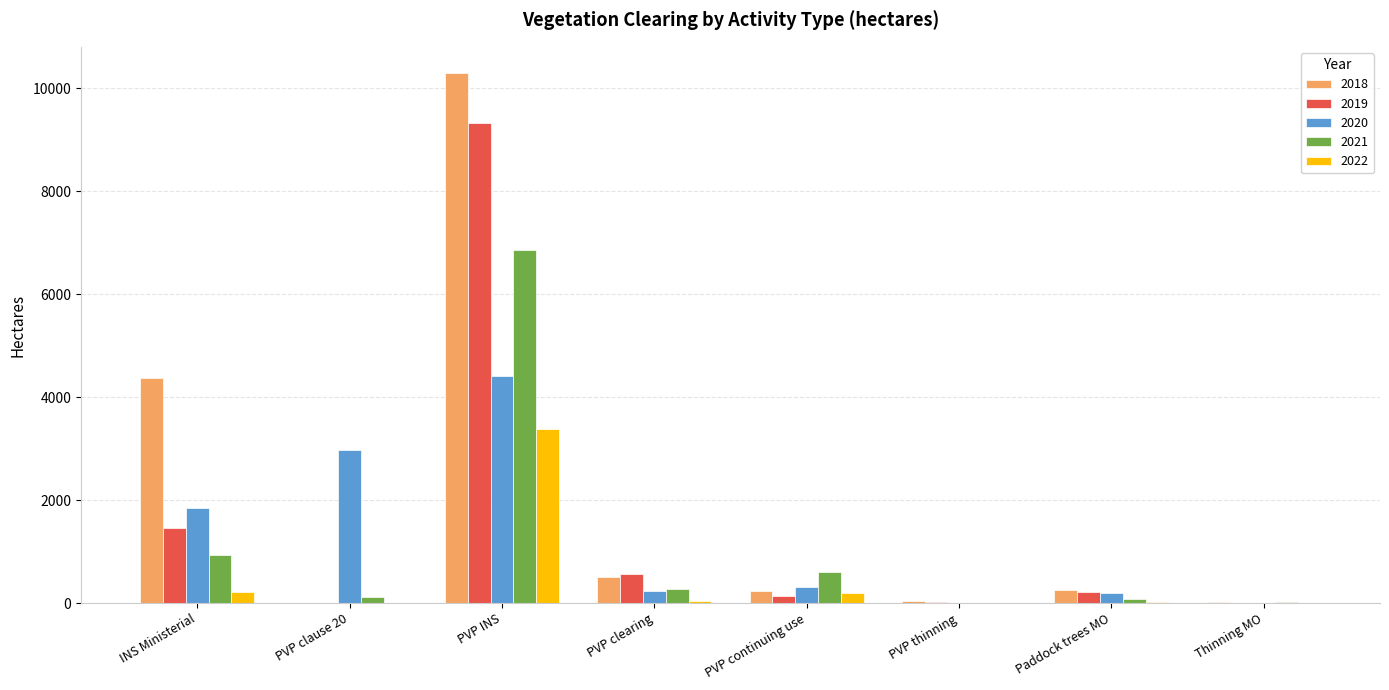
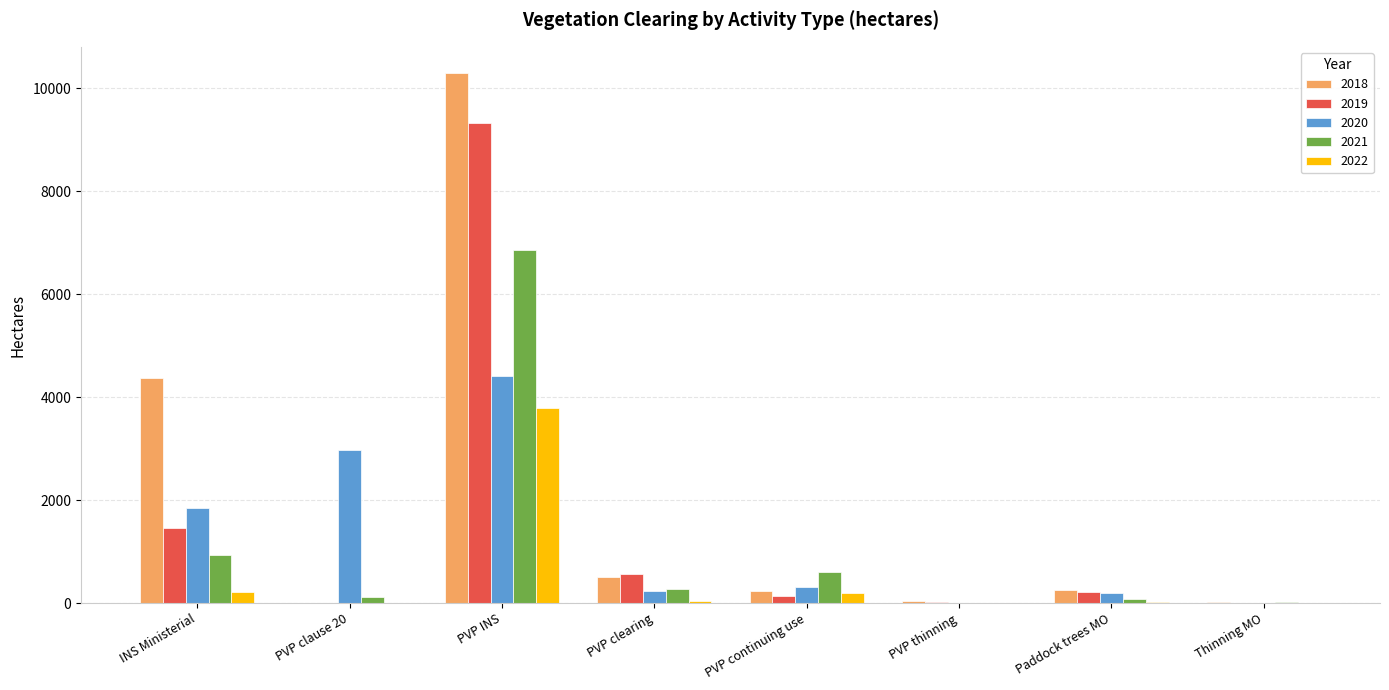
  {
    "2018": {
      "INS Ministerial": 4400,
      "PVP INS": 10300,
      "PVP clearing": 500,
      "PVP continuing use": 200,
      "Paddock trees MO": 200
    },
    "2019": {
      "INS Ministerial": 1500,
      "PVP clause 20": 0,
      "PVP INS": 9300,
      "PVP clearing": 600,
      "PVP continuing use": 100,
      "Paddock trees MO": 200
    },
    "2020": {
      "INS Ministerial": 1900,
      "PVP clause 20": 3000,
      "PVP INS": 4400,
      "PVP clearing": 200,
      "PVP continuing use": 300,
      "Paddock trees MO": 200
    },
    "2021": {
      "INS Ministerial": 900,
      "PVP clause 20": 100,
      "PVP INS": 6900,
      "PVP clearing": 300,
      "PVP continuing use": 600,
      "Paddock trees MO": 100
    },
    "2022": {
      "INS Ministerial": 200,
-     "PVP INS": 3400,
+     "PVP INS": 3800,
      "PVP clearing": 0,
      "PVP continuing use": 200,
      "Thinning MO": 0
    }
  }
